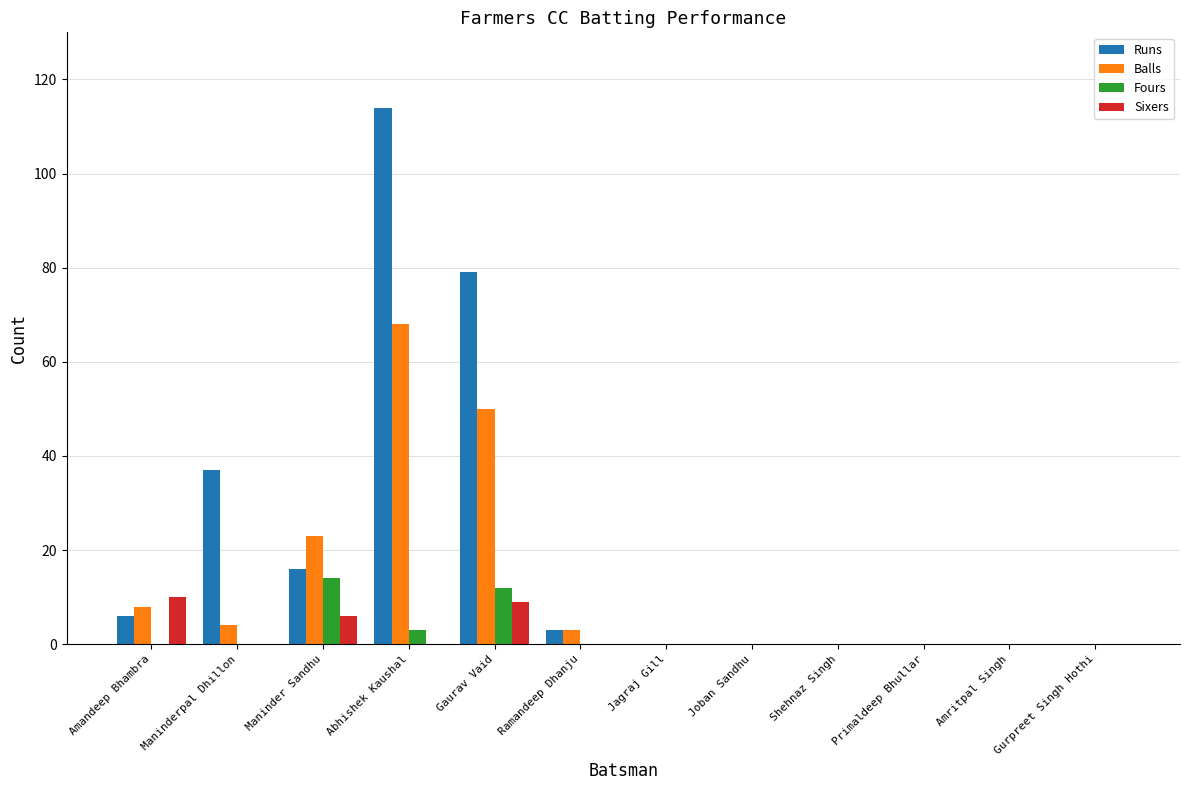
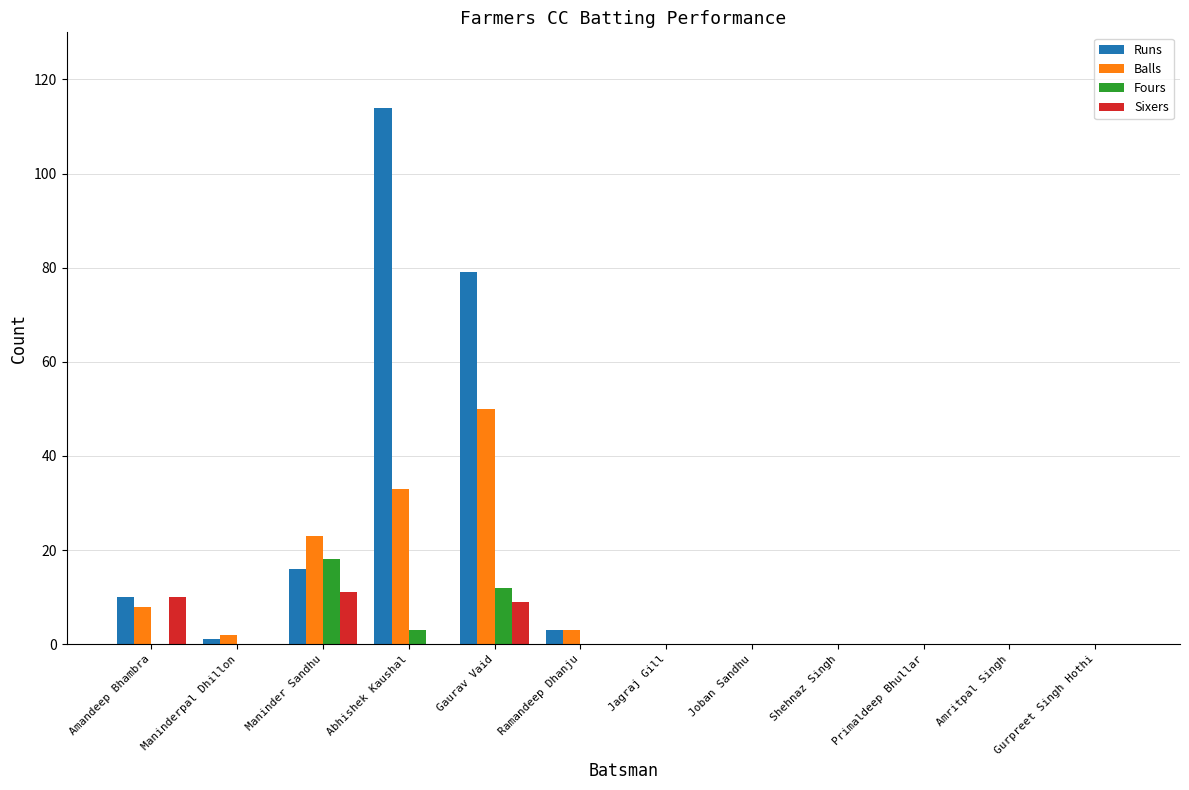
  {
    "Runs": {
-     "Amandeep Bhambra": 6,
-     "Maninderpal Dhillon": 37,
+     "Amandeep Bhambra": 10,
+     "Maninderpal Dhillon": 1,
      "Maninder Sandhu": 16,
      "Abhishek Kaushal": 114,
      "Gaurav Vaid": 79,
      "Ramandeep Dhanju": 3,
      "Jagraj Gill": 0,
      "Joban Sandhu": 0,
      "Shehnaz Singh": 0,
      "Primaldeep Bhullar": 0,
      "Amritpal Singh": 0,
      "Gurpreet Singh Hothi": 0
    },
    "Balls": {
      "Amandeep Bhambra": 8,
-     "Maninderpal Dhillon": 4,
+     "Maninderpal Dhillon": 2,
      "Maninder Sandhu": 23,
-     "Abhishek Kaushal": 68,
+     "Abhishek Kaushal": 33,
      "Gaurav Vaid": 50,
      "Ramandeep Dhanju": 3,
      "Jagraj Gill": 0,
      "Joban Sandhu": 0,
      "Shehnaz Singh": 0,
      "Primaldeep Bhullar": 0,
      "Amritpal Singh": 0,
      "Gurpreet Singh Hothi": 0
    },
    "Fours": {
      "Amandeep Bhambra": 0,
      "Maninderpal Dhillon": 0,
-     "Maninder Sandhu": 14,
+     "Maninder Sandhu": 18,
      "Abhishek Kaushal": 3,
      "Gaurav Vaid": 12,
      "Ramandeep Dhanju": 0,
      "Jagraj Gill": 0,
      "Joban Sandhu": 0,
      "Shehnaz Singh": 0,
      "Primaldeep Bhullar": 0,
      "Amritpal Singh": 0,
      "Gurpreet Singh Hothi": 0
    },
    "Sixers": {
      "Amandeep Bhambra": 10,
      "Maninderpal Dhillon": 0,
-     "Maninder Sandhu": 6,
+     "Maninder Sandhu": 11,
      "Abhishek Kaushal": 0,
      "Gaurav Vaid": 9,
      "Ramandeep Dhanju": 0,
      "Jagraj Gill": 0,
      "Joban Sandhu": 0,
      "Shehnaz Singh": 0,
      "Primaldeep Bhullar": 0,
      "Amritpal Singh": 0,
      "Gurpreet Singh Hothi": 0
    }
  }
